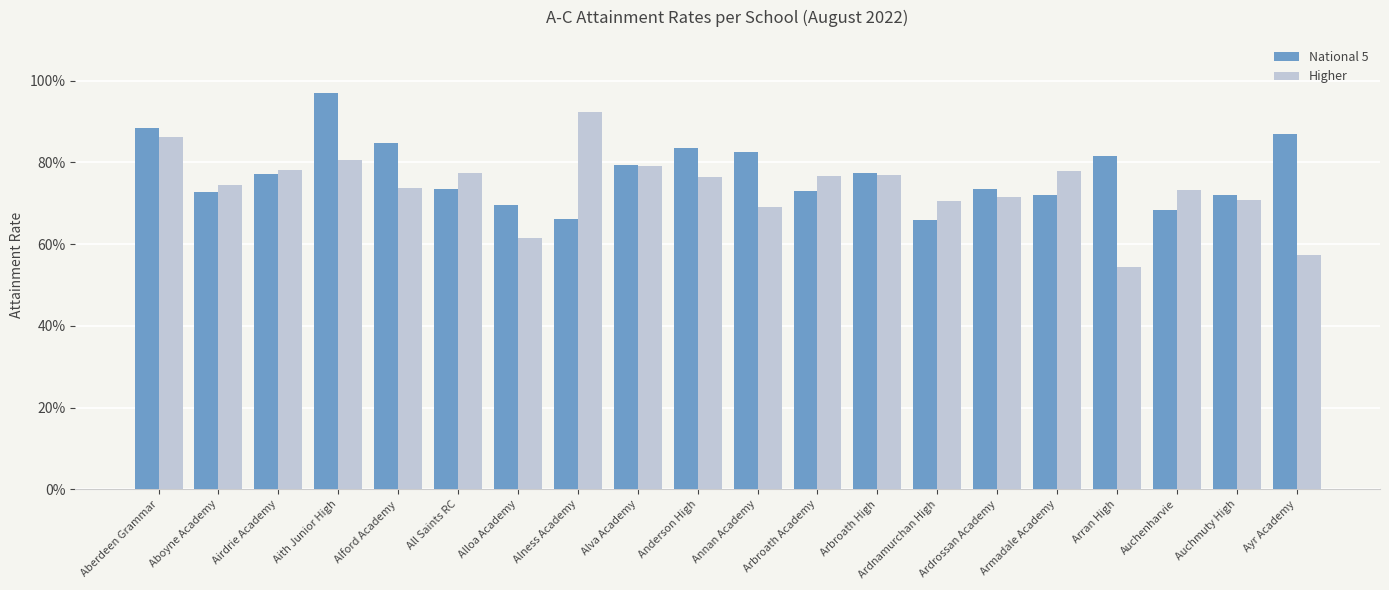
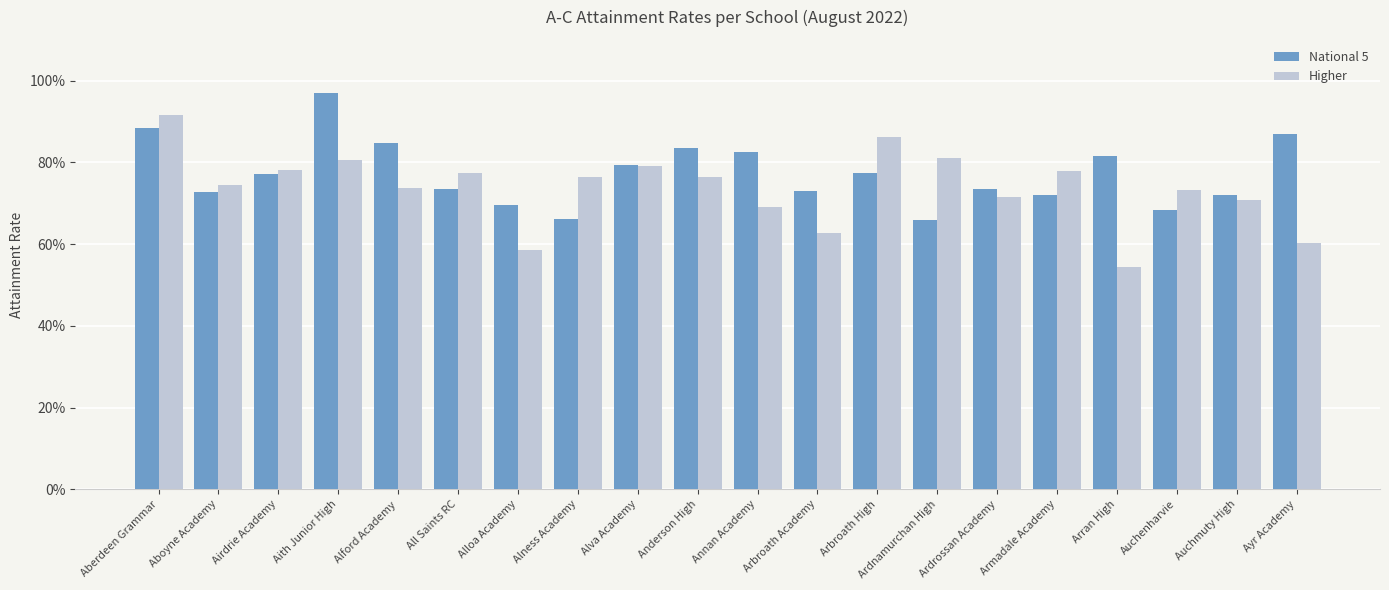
  {
    "National 5": {
      "Aberdeen Grammar": "88%",
      "Aboyne Academy": "73%",
      "Airdrie Academy": "77%",
      "Aith Junior High": "97%",
      "Alford Academy": "85%",
      "All Saints RC": "74%",
      "Alloa Academy": "70%",
      "Alness Academy": "66%",
      "Alva Academy": "79%",
      "Anderson High": "83%",
      "Annan Academy": "83%",
      "Arbroath Academy": "73%",
      "Arbroath High": "77%",
      "Ardnamurchan High": "66%",
      "Ardrossan Academy": "73%",
      "Armadale Academy": "72%",
      "Arran High": "82%",
      "Auchenharvie": "68%",
      "Auchmuty High": "72%",
      "Ayr Academy": "87%"
    },
    "Higher": {
-     "Aberdeen Grammar": "86%",
+     "Aberdeen Grammar": "92%",
      "Aboyne Academy": "74%",
      "Airdrie Academy": "78%",
      "Aith Junior High": "81%",
      "Alford Academy": "74%",
      "All Saints RC": "77%",
-     "Alloa Academy": "61%",
-     "Alness Academy": "92%",
+     "Alloa Academy": "59%",
+     "Alness Academy": "77%",
      "Alva Academy": "79%",
      "Anderson High": "77%",
      "Annan Academy": "69%",
-     "Arbroath Academy": "77%",
-     "Arbroath High": "77%",
-     "Ardnamurchan High": "71%",
+     "Arbroath Academy": "63%",
+     "Arbroath High": "86%",
+     "Ardnamurchan High": "81%",
      "Ardrossan Academy": "72%",
      "Armadale Academy": "78%",
      "Arran High": "54%",
      "Auchenharvie": "73%",
      "Auchmuty High": "71%",
-     "Ayr Academy": "57%"
+     "Ayr Academy": "60%"
    }
  }
